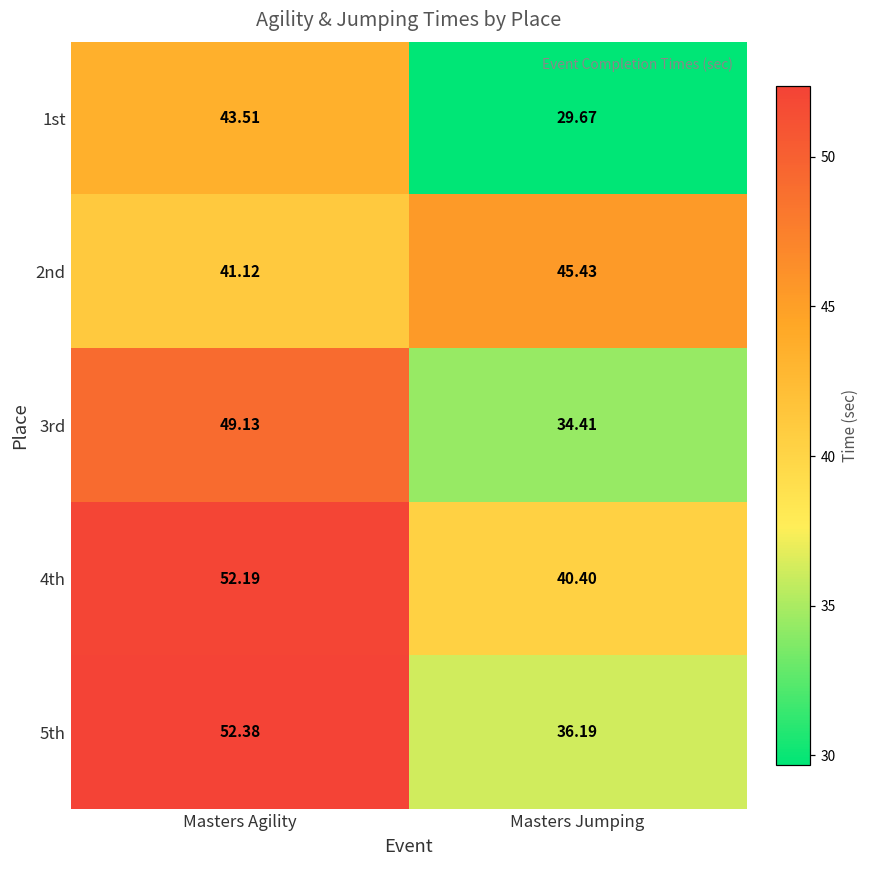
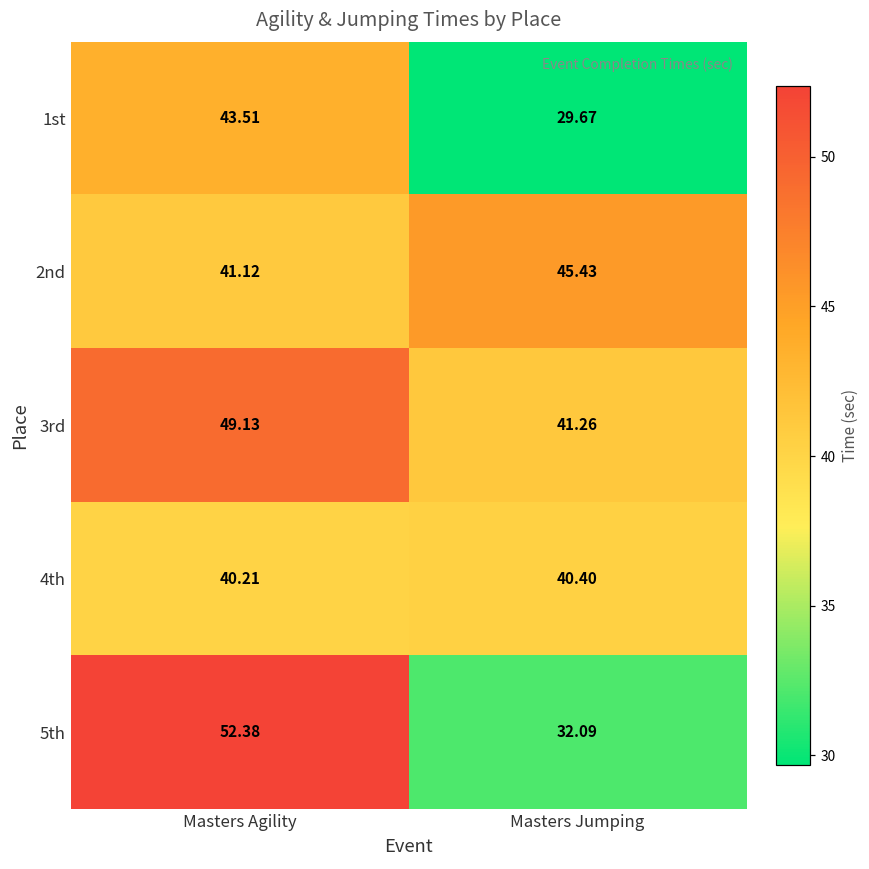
  {
    "1st": {
      "Masters Agility": 43.51
    },
    "2nd": {
      "Masters Agility": 41.12,
      "Masters Jumping": 45.43
    },
    "3rd": {
      "Masters Agility": 49.13,
-     "Masters Jumping": 34.41
+     "Masters Jumping": 41.26
    },
    "4th": {
-     "Masters Agility": 52.19,
+     "Masters Agility": 40.21,
      "Masters Jumping": 40.40
    },
    "5th": {
      "Masters Agility": 52.38,
-     "Masters Jumping": 36.19
+     "Masters Jumping": 32.09
    }
  }
